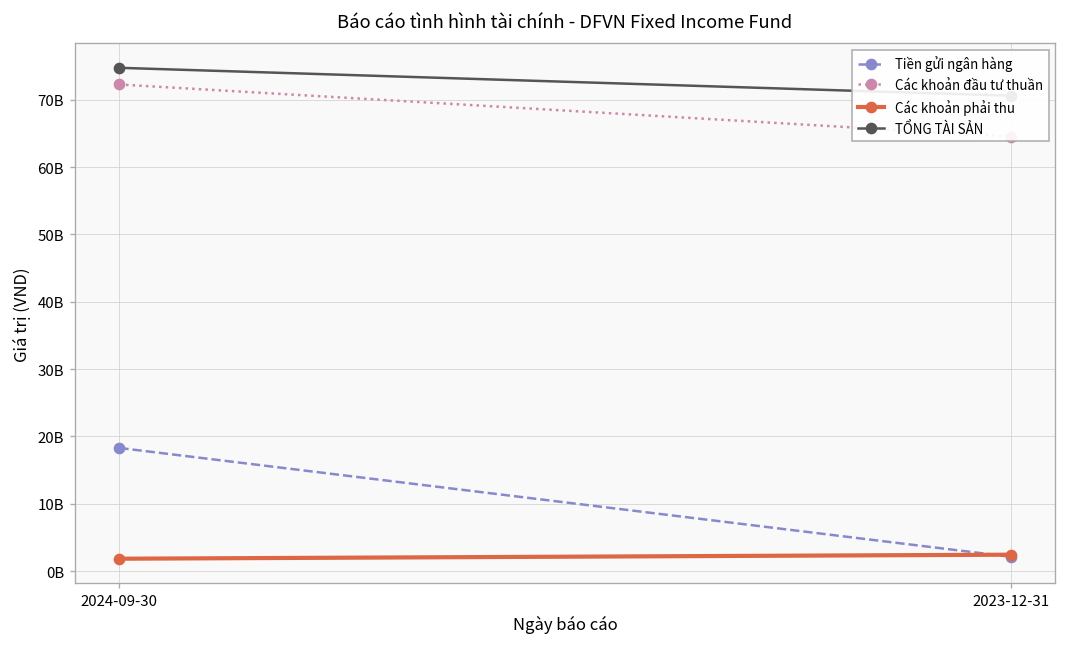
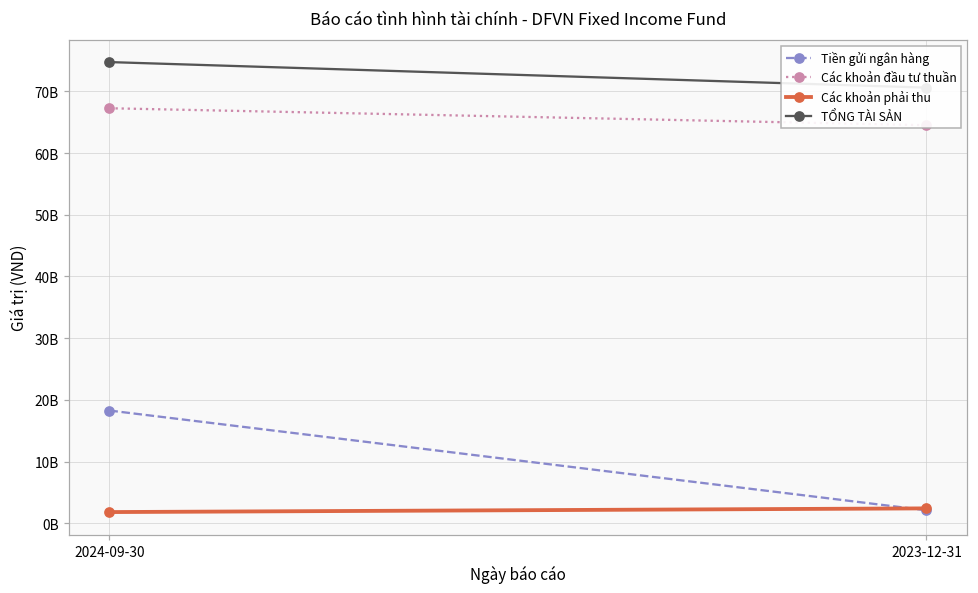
  {
    "Tiền gửi ngân hàng": {
      "2024-09-30": 18000000000
    },
    "Các khoản đầu tư thuần": {
-     "2024-09-30": 72000000000,
+     "2024-09-30": 67000000000,
      "2023-12-31": 65000000000
    },
    "Các khoản phải thu": {
      "2024-09-30": 2000000000
    },
    "TỔNG TÀI SẢN": {
      "2024-09-30": 75000000000
    }
  }
